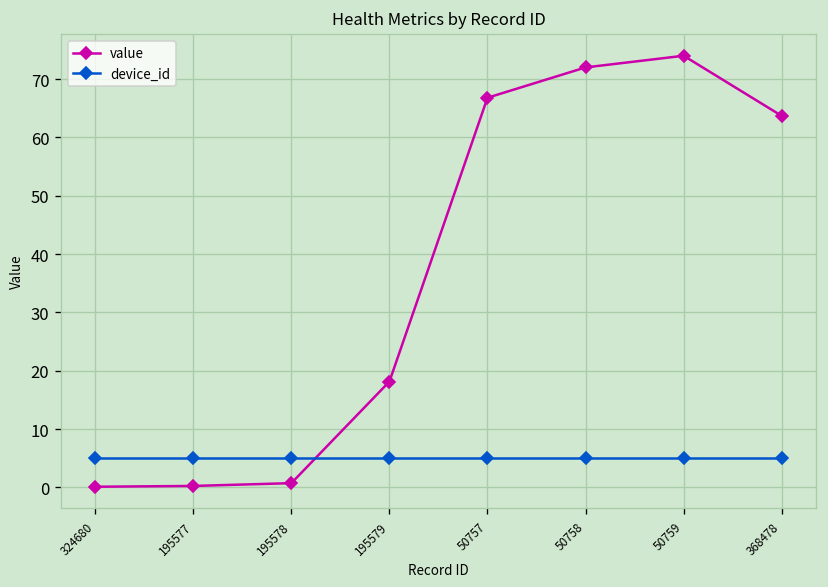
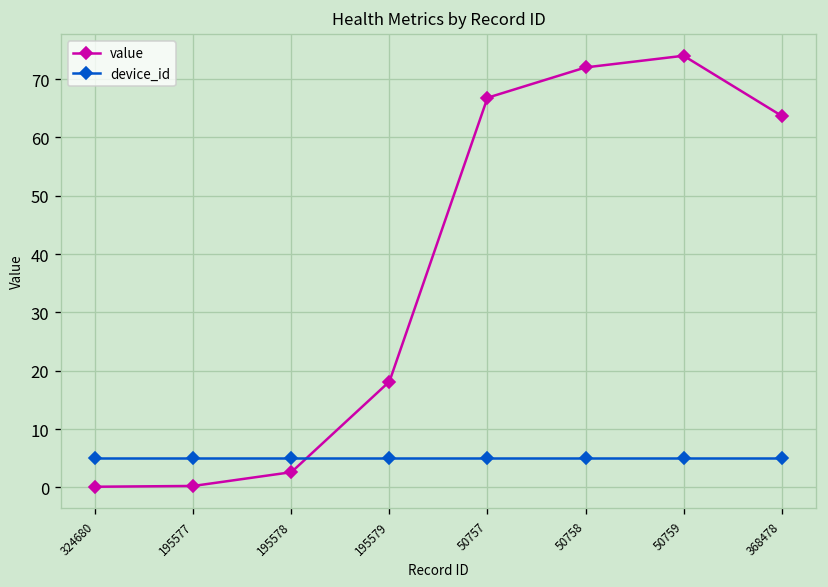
  {
    "value": {
      "324680": 0,
      "195577": 0,
-     "195578": 1,
+     "195578": 3,
      "195579": 18,
      "50757": 67,
      "50758": 72,
      "50759": 74,
      "368478": 64
    },
    "device_id": {
      "324680": 5,
      "195577": 5,
      "195578": 5,
      "195579": 5,
      "50757": 5,
      "50758": 5,
      "50759": 5,
      "368478": 5
    }
  }
